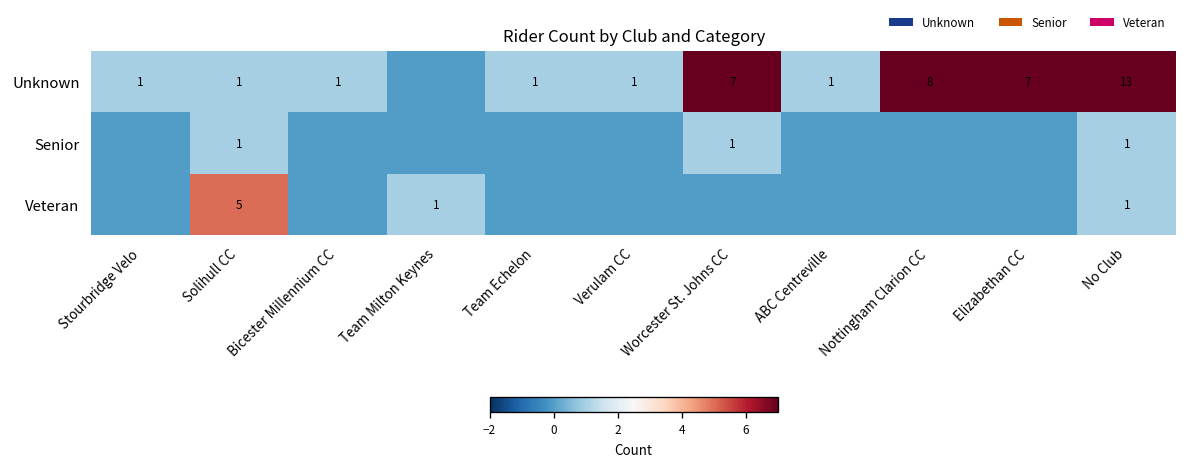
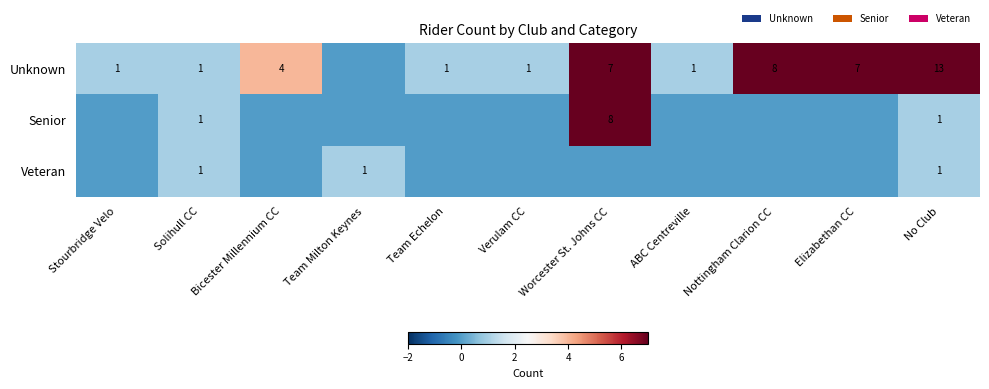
  {
    "Unknown": {
      "Stourbridge Velo": 1,
      "Solihull CC": 1,
-     "Bicester Millennium CC": 1,
+     "Bicester Millennium CC": 4,
      "Team Echelon": 1,
      "Verulam CC": 1,
      "Worcester St. Johns CC": 7,
      "ABC Centreville": 1,
      "Nottingham Clarion CC": 8,
      "Elizabethan CC": 7,
      "No Club": 13
    },
    "Senior": {
      "Solihull CC": 1,
-     "Worcester St. Johns CC": 1,
+     "Worcester St. Johns CC": 8,
      "No Club": 1
    },
    "Veteran": {
-     "Solihull CC": 5,
+     "Solihull CC": 1,
      "Team Milton Keynes": 1,
      "No Club": 1
    }
  }
